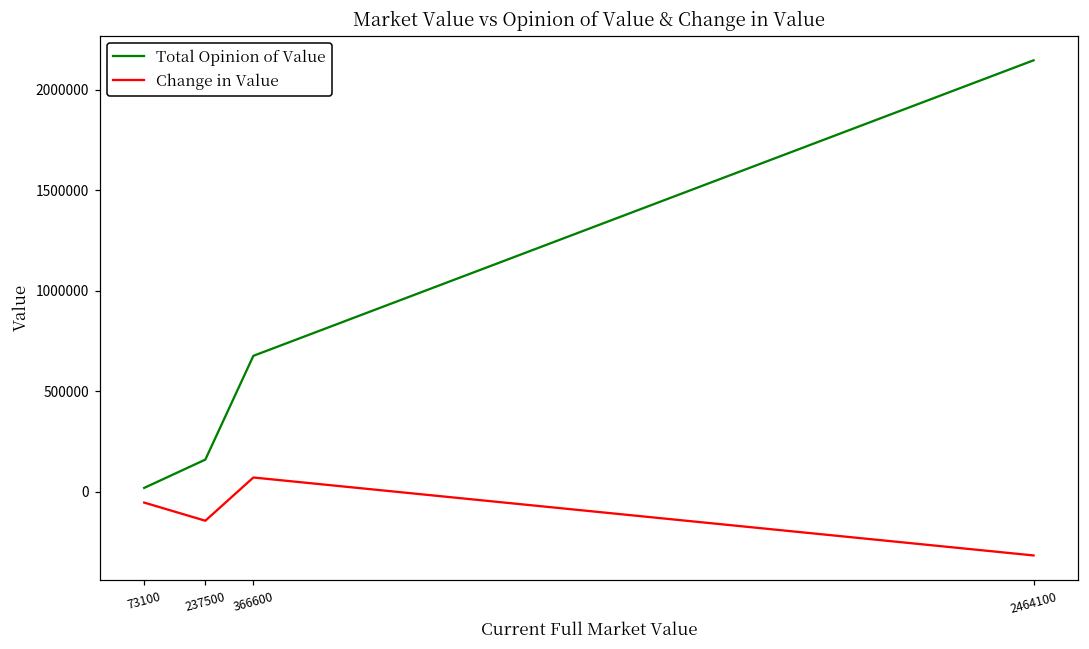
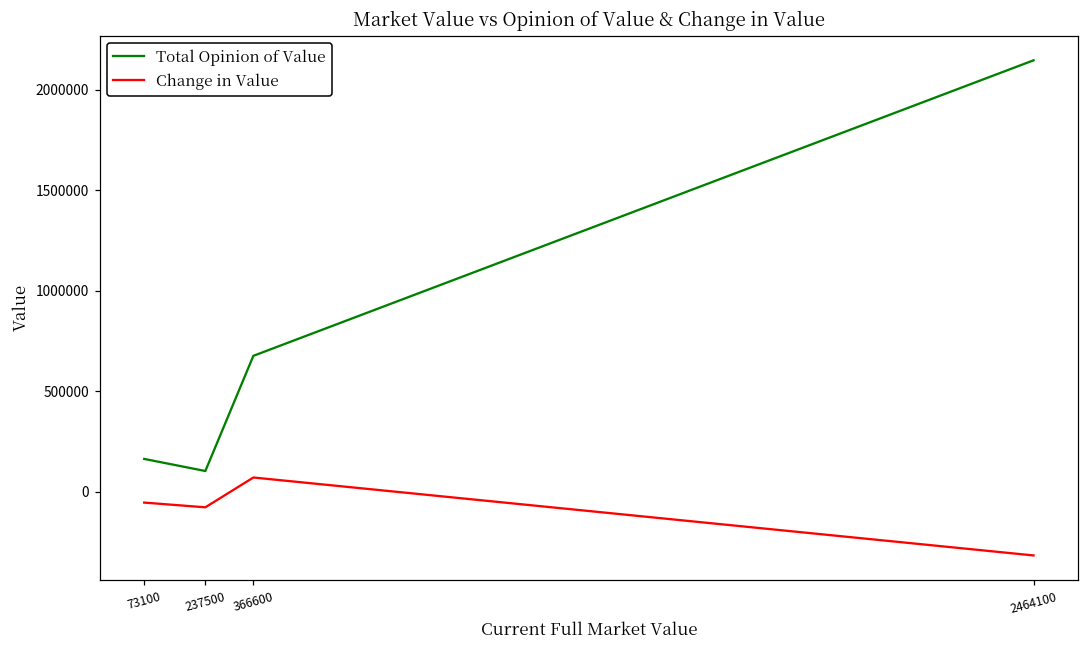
  {
    "Total Opinion of Value": {
-     "73100": 20000,
-     "237500": 160000,
+     "73100": 160000,
+     "237500": 100000,
      "366600": 680000,
      "2464100": 2150000
    },
    "Change in Value": {
      "73100": -50000,
-     "237500": -140000,
+     "237500": -80000,
      "366600": 70000,
      "2464100": -320000
    }
  }
